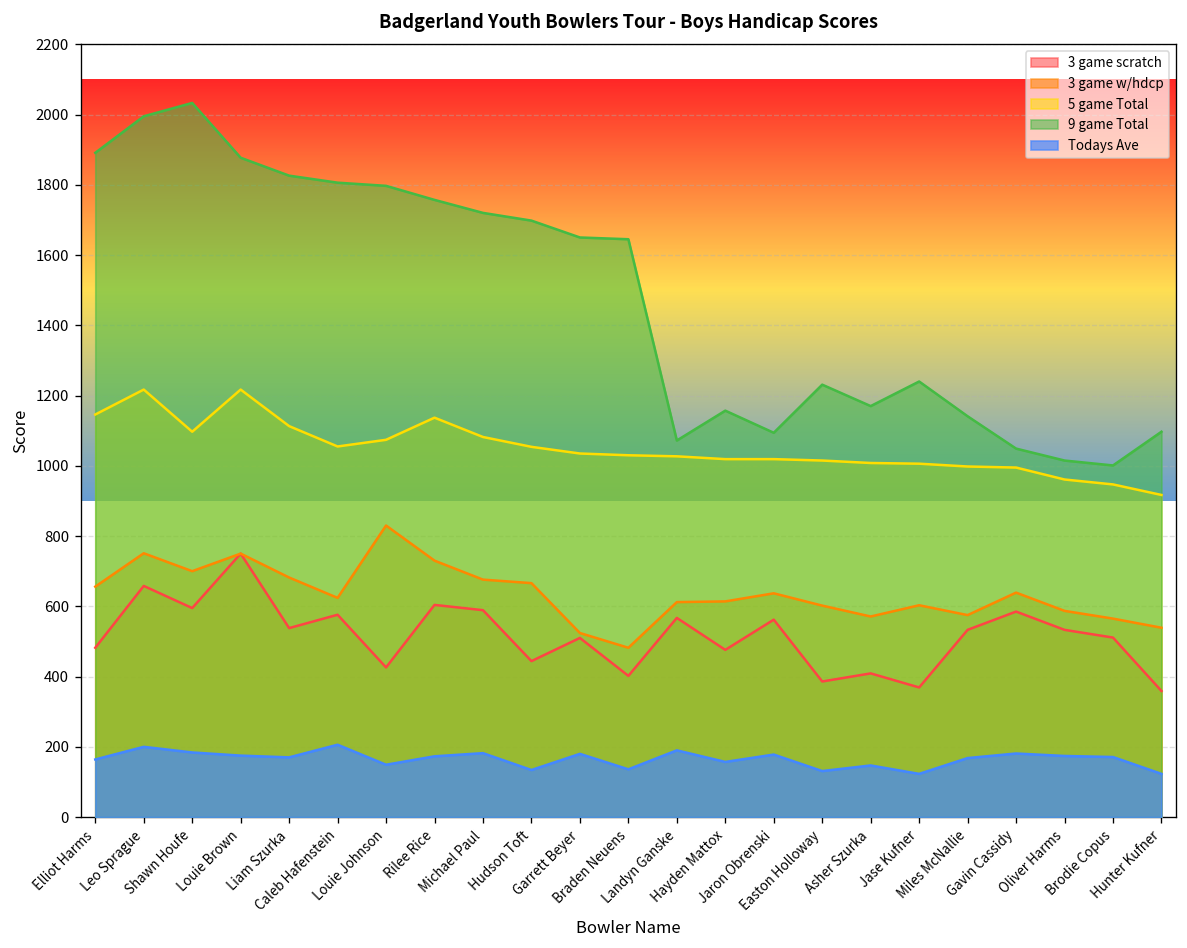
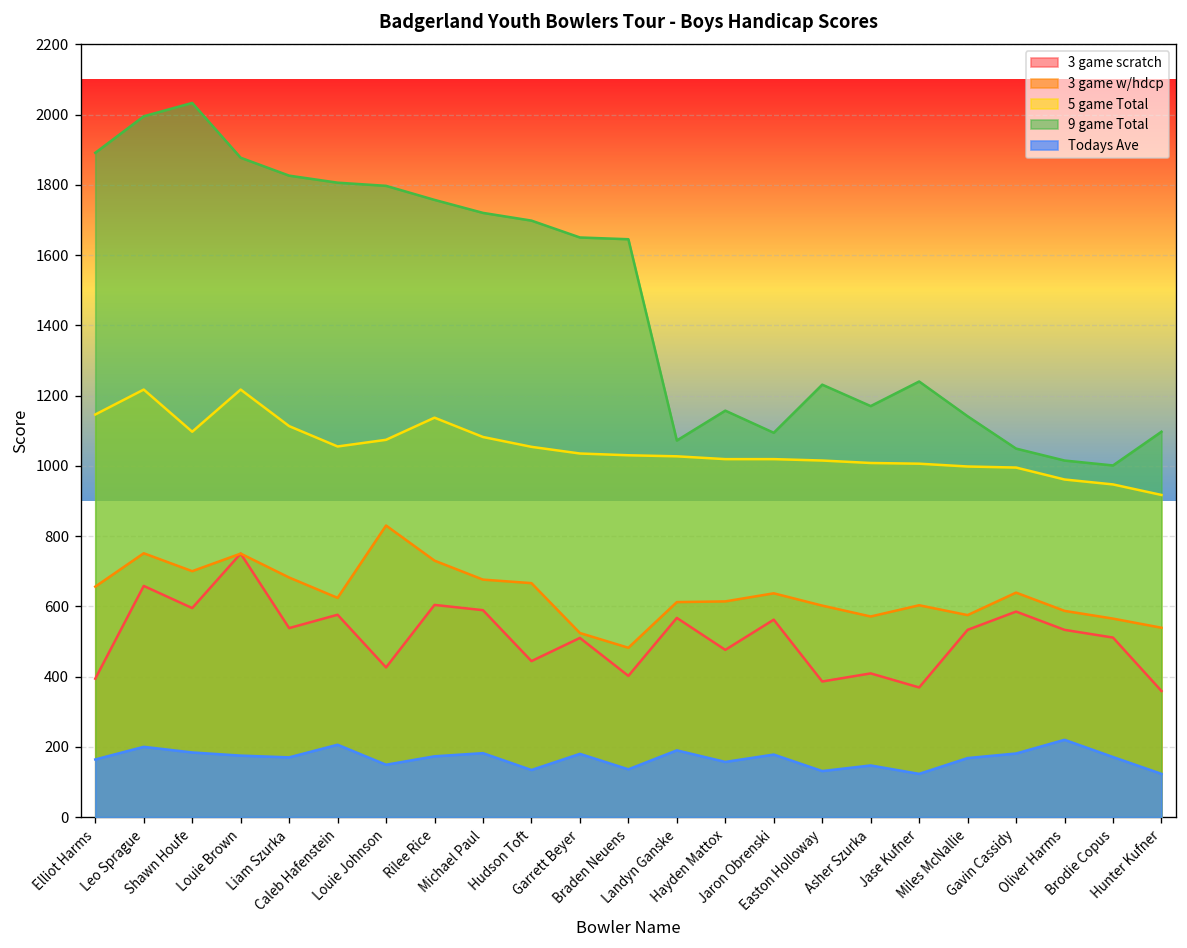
  {
    "3 game scratch": {
-     "Elliot Harms": 480,
+     "Elliot Harms": 390,
      "Leo Sprague": 660,
      "Shawn Houfe": 600,
      "Liam Szurka": 540,
      "Caleb Hafenstein": 580,
      "Louie Johnson": 430,
      "Rilee Rice": 600,
      "Michael Paul": 590,
      "Hudson Toft": 440,
      "Garrett Beyer": 510,
      "Braden Neuens": 400,
      "Landyn Ganske": 570,
      "Hayden Mattox": 480,
      "Jaron Obrenski": 560,
      "Easton Holloway": 390,
      "Asher Szurka": 410,
      "Jase Kufner": 370,
      "Miles McNallie": 530,
      "Gavin Cassidy": 590,
      "Oliver Harms": 530,
      "Brodie Copus": 510,
      "Hunter Kufner": 360
    },
    "3 game w/hdcp": {
      "Elliot Harms": 660,
      "Leo Sprague": 750,
      "Shawn Houfe": 700,
      "Liam Szurka": 680,
      "Caleb Hafenstein": 620,
      "Louie Johnson": 830,
      "Rilee Rice": 730,
      "Michael Paul": 680,
      "Hudson Toft": 670,
      "Garrett Beyer": 520,
      "Braden Neuens": 480,
      "Landyn Ganske": 610,
      "Hayden Mattox": 610,
      "Jaron Obrenski": 640,
      "Easton Holloway": 600,
      "Asher Szurka": 570,
      "Jase Kufner": 600,
      "Miles McNallie": 580,
      "Gavin Cassidy": 640,
      "Oliver Harms": 590,
      "Brodie Copus": 570,
      "Hunter Kufner": 540
    },
    "5 game Total": {
      "Elliot Harms": 1150,
      "Leo Sprague": 1220,
      "Shawn Houfe": 1100,
      "Louie Brown": 1220,
      "Liam Szurka": 1110,
      "Caleb Hafenstein": 1060,
      "Louie Johnson": 1070,
      "Rilee Rice": 1140,
      "Michael Paul": 1080,
      "Hudson Toft": 1050,
      "Garrett Beyer": 1040,
      "Braden Neuens": 1030,
      "Landyn Ganske": 1030,
      "Hayden Mattox": 1020,
      "Jaron Obrenski": 1020,
      "Easton Holloway": 1020,
      "Asher Szurka": 1010,
      "Jase Kufner": 1010,
      "Miles McNallie": 1000,
      "Gavin Cassidy": 1000,
      "Oliver Harms": 960,
      "Brodie Copus": 950,
      "Hunter Kufner": 920
    },
    "9 game Total": {
      "Elliot Harms": 1890,
      "Leo Sprague": 2000,
      "Shawn Houfe": 2030,
      "Louie Brown": 1880,
      "Liam Szurka": 1830,
      "Caleb Hafenstein": 1810,
      "Louie Johnson": 1800,
      "Rilee Rice": 1760,
      "Michael Paul": 1720,
      "Hudson Toft": 1700,
      "Garrett Beyer": 1650,
      "Braden Neuens": 1650,
      "Landyn Ganske": 1070,
      "Hayden Mattox": 1160,
      "Jaron Obrenski": 1090,
      "Easton Holloway": 1230,
      "Asher Szurka": 1170,
      "Jase Kufner": 1240,
      "Miles McNallie": 1140,
      "Gavin Cassidy": 1050,
      "Oliver Harms": 1020,
      "Brodie Copus": 1000,
      "Hunter Kufner": 1100
    },
    "Todays Ave": {
      "Elliot Harms": 160,
      "Leo Sprague": 200,
      "Shawn Houfe": 180,
      "Louie Brown": 180,
      "Liam Szurka": 170,
      "Caleb Hafenstein": 210,
      "Louie Johnson": 150,
      "Rilee Rice": 170,
      "Michael Paul": 180,
      "Hudson Toft": 130,
      "Garrett Beyer": 180,
      "Braden Neuens": 140,
      "Landyn Ganske": 190,
      "Hayden Mattox": 160,
      "Jaron Obrenski": 180,
      "Easton Holloway": 130,
      "Asher Szurka": 150,
      "Jase Kufner": 120,
      "Miles McNallie": 170,
      "Gavin Cassidy": 180,
-     "Oliver Harms": 170,
+     "Oliver Harms": 220,
      "Brodie Copus": 170,
      "Hunter Kufner": 120
    }
  }
